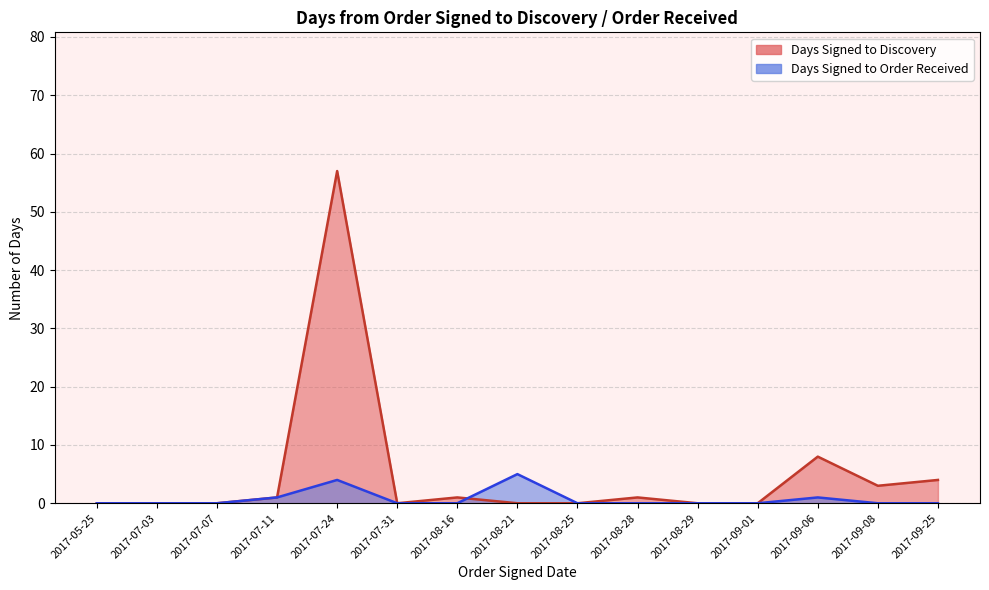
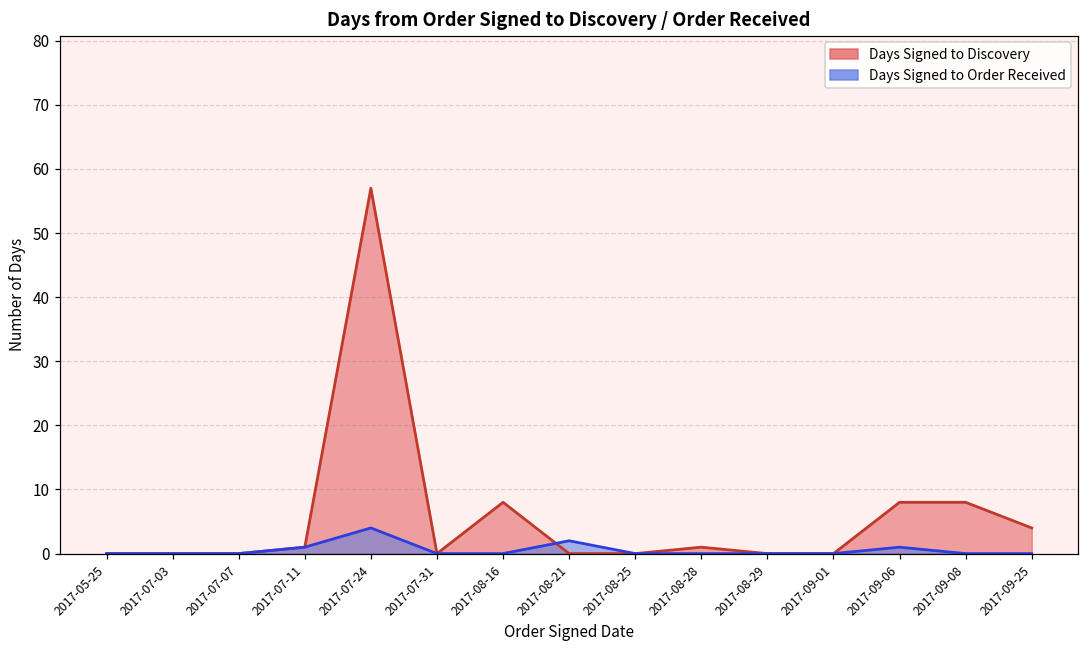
  {
    "Days Signed to Discovery": {
      "2017-07-24": 57,
-     "2017-08-16": 1,
+     "2017-08-16": 8,
      "2017-08-21": 0,
      "2017-08-28": 1,
      "2017-09-06": 8,
-     "2017-09-08": 3,
+     "2017-09-08": 8,
      "2017-09-25": 4
    },
    "Days Signed to Order Received": {
      "2017-07-24": 4,
      "2017-08-16": 0,
-     "2017-08-21": 5,
+     "2017-08-21": 2,
      "2017-08-28": 0,
      "2017-09-06": 1,
      "2017-09-08": 0,
      "2017-09-25": 0
    }
  }
